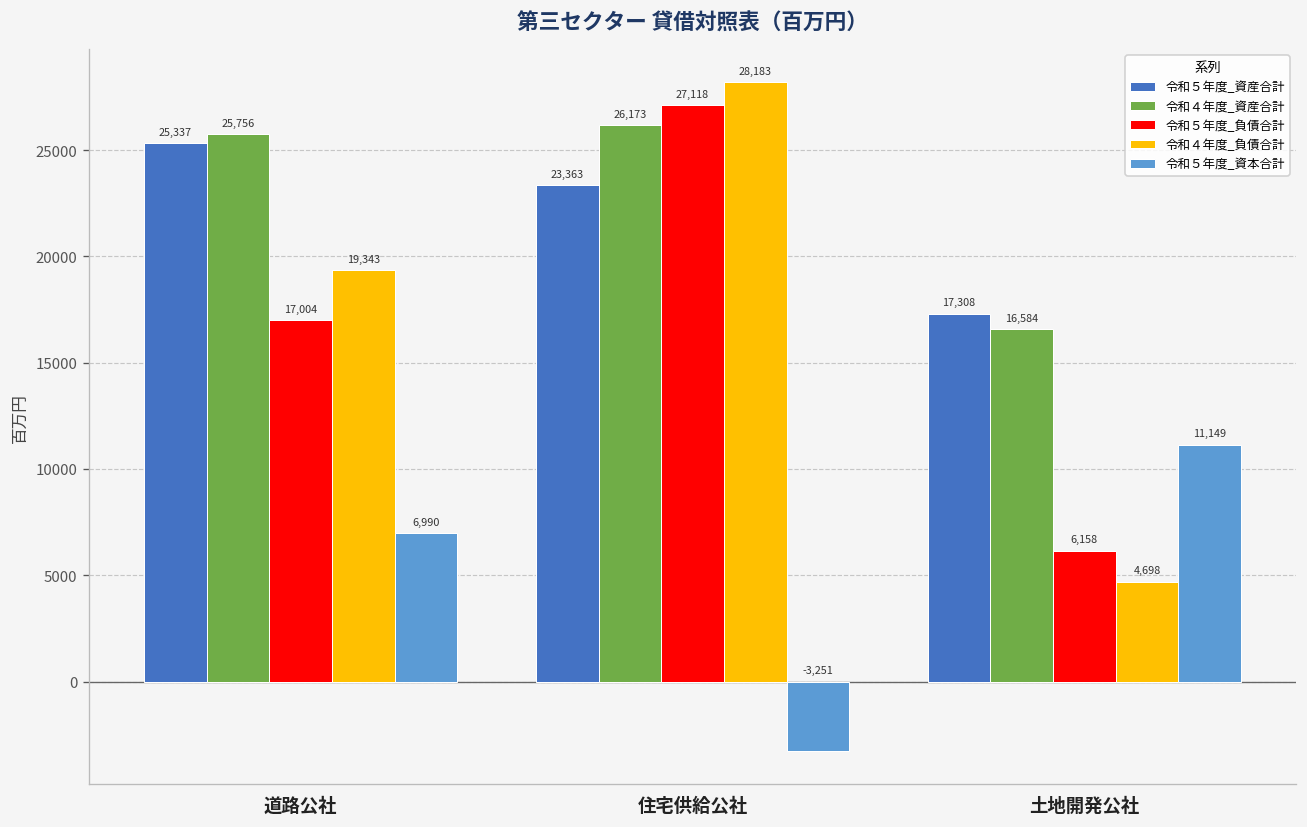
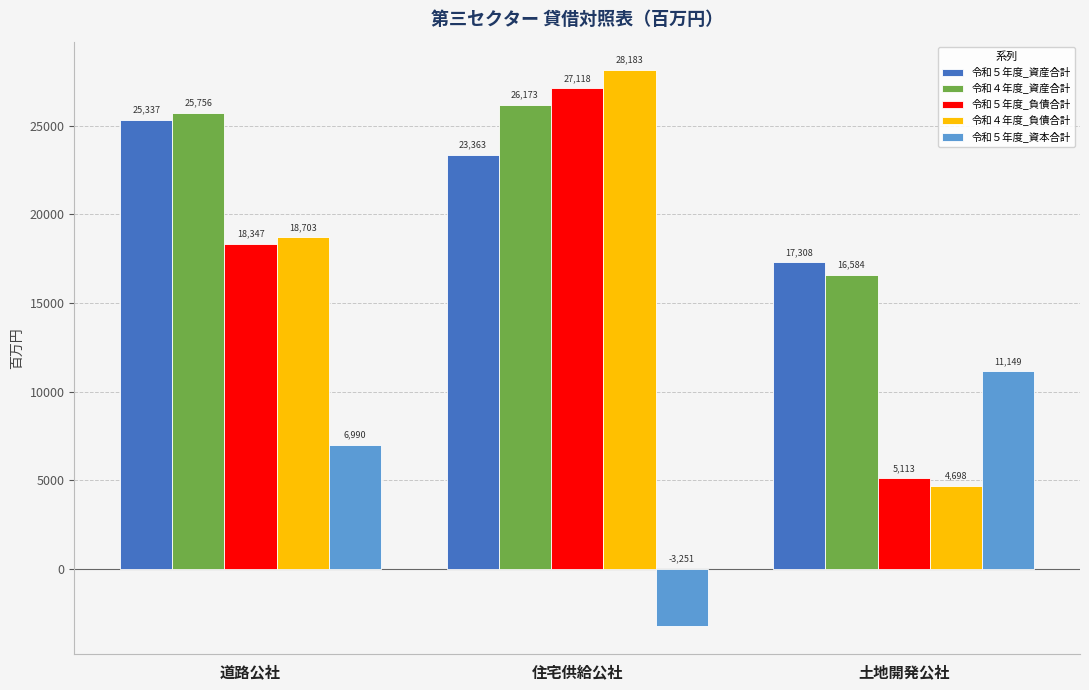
  {
    "令和４年度_資産合計": {
      "道路公社": "25,756",
      "住宅供給公社": "26,173",
      "土地開発公社": "16,584"
    },
    "令和５年度_負債合計": {
-     "道路公社": "17,004",
+     "道路公社": "18,347",
      "住宅供給公社": "27,118",
-     "土地開発公社": "6,158"
+     "土地開発公社": "5,113"
    },
    "令和４年度_負債合計": {
-     "道路公社": "19,343",
+     "道路公社": "18,703",
      "住宅供給公社": "28,183",
      "土地開発公社": "4,698"
    }
  }
